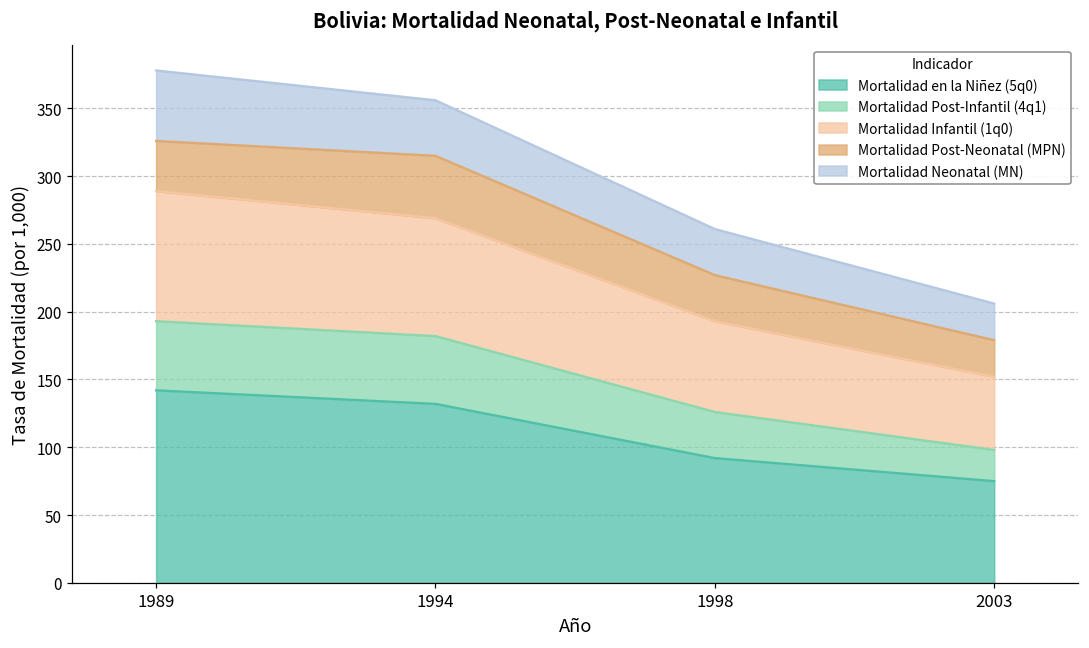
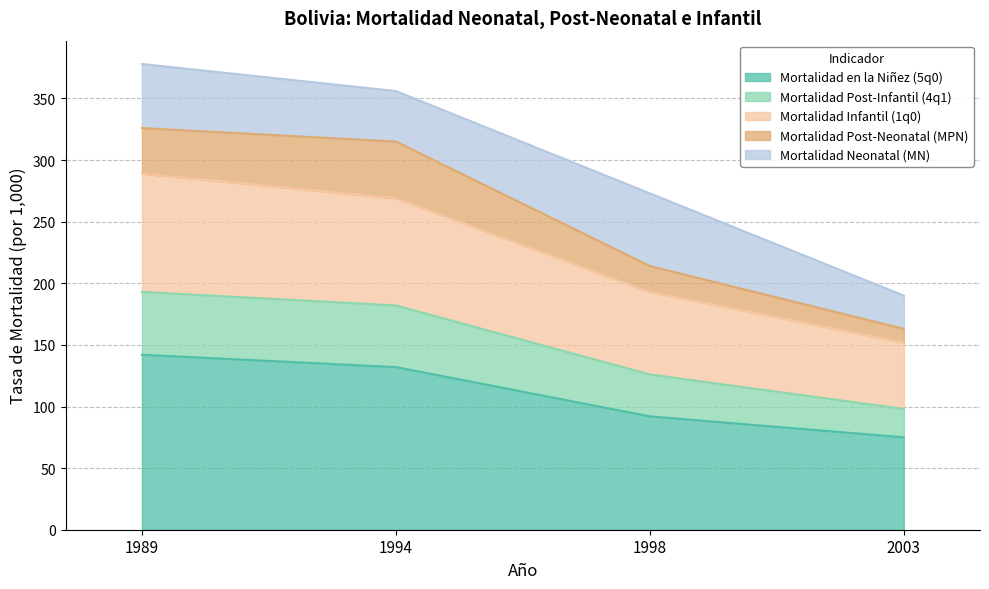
  {
    "Mortalidad en la Niñez (5q0)": {
      "1989": 142,
      "1994": 132,
      "1998": 92,
      "2003": 75
    },
    "Mortalidad Post-Infantil (4q1)": {
      "1989": 51,
      "1994": 50,
      "1998": 34,
      "2003": 23
    },
    "Mortalidad Infantil (1q0)": {
      "1989": 96,
      "1994": 87,
      "1998": 67,
      "2003": 54
    },
    "Mortalidad Post-Neonatal (MPN)": {
      "1989": 37,
      "1994": 46,
-     "1998": 34,
-     "2003": 27
+     "1998": 21,
+     "2003": 11
    },
    "Mortalidad Neonatal (MN)": {
      "1989": 52,
      "1994": 41,
-     "1998": 34,
+     "1998": 59,
      "2003": 27
    }
  }
